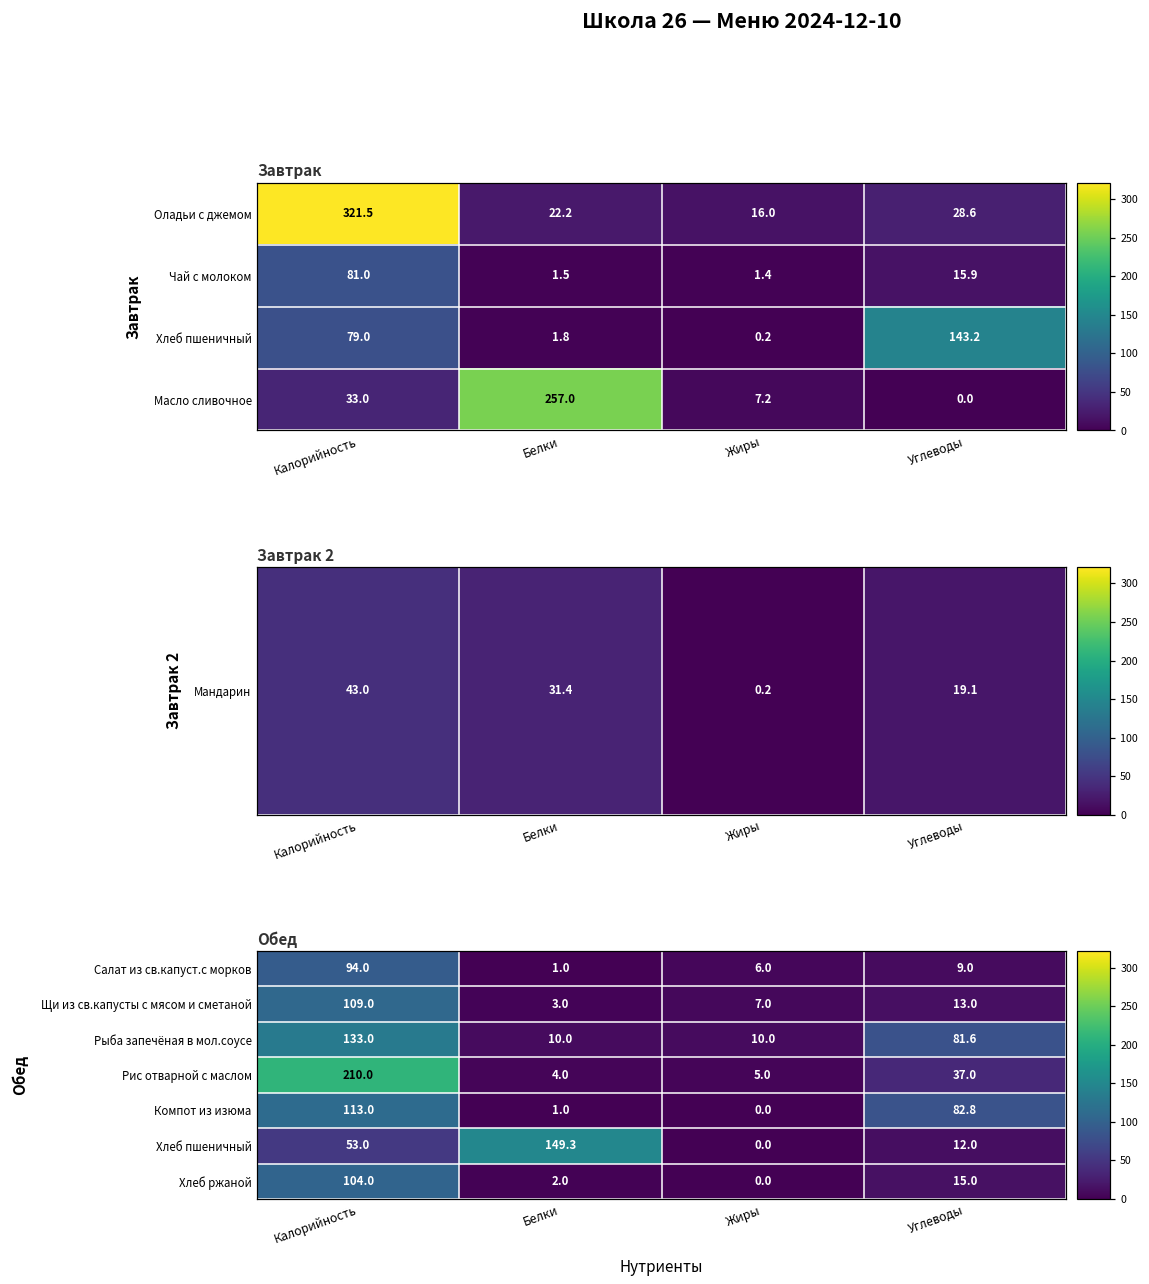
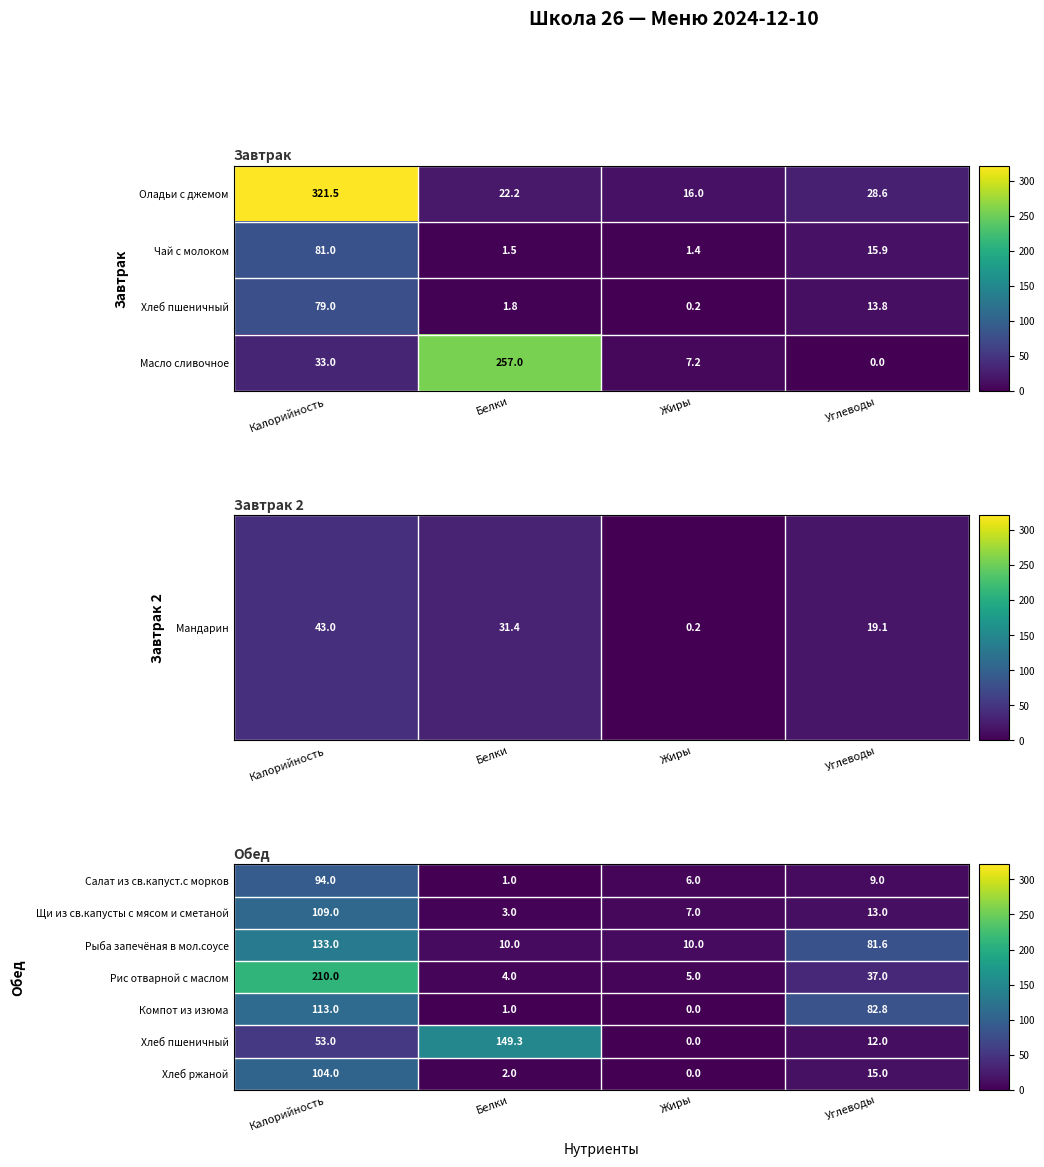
  {
    "Завтрак": {
      "Оладьи с джемом": {
        "Калорийность": 321.5,
        "Белки": 22.2,
        "Жиры": 16.0,
        "Углеводы": 28.6
      },
      "Чай с молоком": {
        "Калорийность": 81.0,
        "Белки": 1.5,
        "Жиры": 1.4,
        "Углеводы": 15.9
      },
      "Хлеб пшеничный": {
        "Калорийность": 79.0,
        "Белки": 1.8,
        "Жиры": 0.2,
-       "Углеводы": 143.2
+       "Углеводы": 13.8
      },
      "Масло сливочное": {
        "Калорийность": 33.0,
        "Белки": 257.0,
        "Жиры": 7.2,
        "Углеводы": 0.0
      }
    },
    "Завтрак 2": {
      "Мандарин": {
        "Калорийность": 43.0,
        "Белки": 31.4,
        "Жиры": 0.2,
        "Углеводы": 19.1
      }
    },
    "Обед": {
      "Салат из св.капуст.с морков": {
        "Калорийность": 94.0,
        "Белки": 1.0,
        "Жиры": 6.0,
        "Углеводы": 9.0
      },
      "Щи из св.капусты с мясом и сметаной": {
        "Калорийность": 109.0,
        "Белки": 3.0,
        "Жиры": 7.0,
        "Углеводы": 13.0
      },
      "Рыба запечёная в мол.соусе": {
        "Калорийность": 133.0,
        "Белки": 10.0,
        "Жиры": 10.0,
        "Углеводы": 81.6
      },
      "Рис отварной с маслом": {
        "Калорийность": 210.0,
        "Белки": 4.0,
        "Жиры": 5.0,
        "Углеводы": 37.0
      },
      "Компот из изюма": {
        "Калорийность": 113.0,
        "Белки": 1.0,
        "Жиры": 0.0,
        "Углеводы": 82.8
      },
      "Хлеб пшеничный": {
        "Калорийность": 53.0,
        "Белки": 149.3,
        "Жиры": 0.0,
        "Углеводы": 12.0
      },
      "Хлеб ржаной": {
        "Калорийность": 104.0,
        "Белки": 2.0,
        "Жиры": 0.0,
        "Углеводы": 15.0
      }
    }
  }
